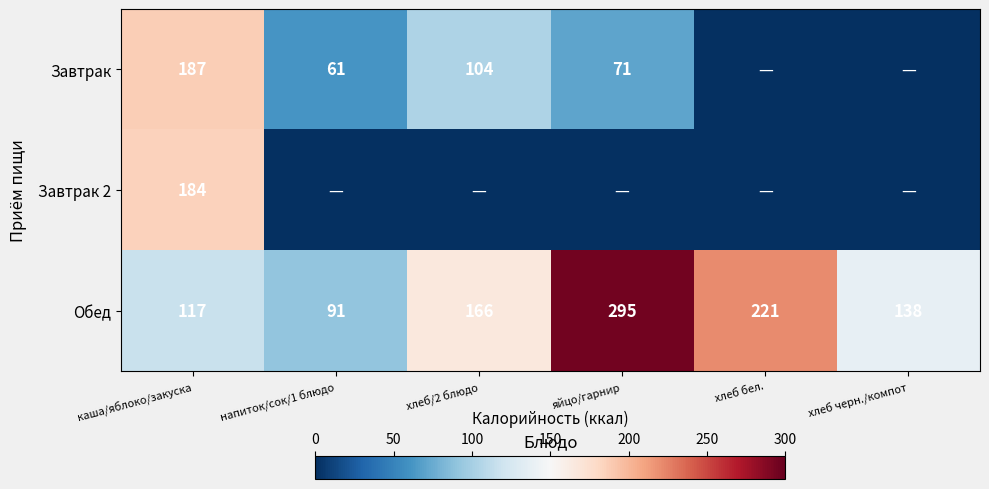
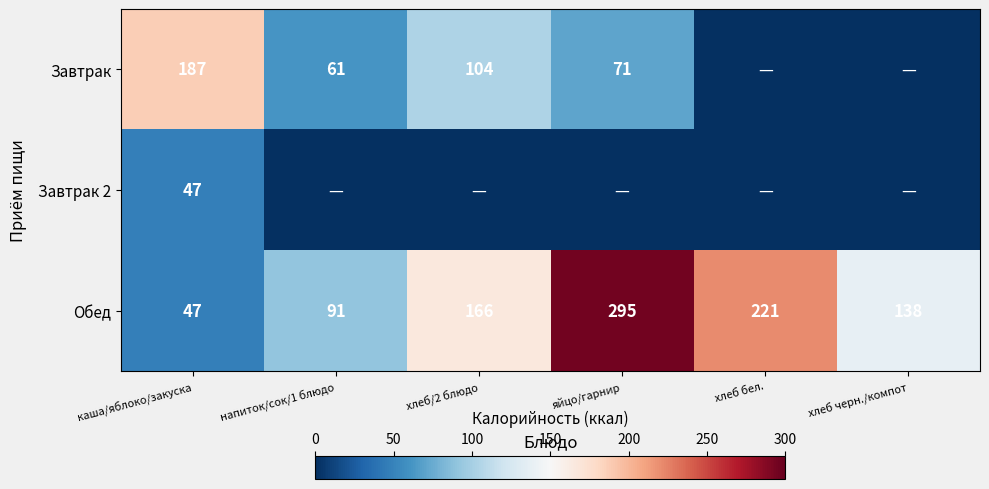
  {
    "Завтрак": {
      "каша/яблоко/закуска": 187,
      "напиток/сок/1 блюдо": 61,
      "хлеб/2 блюдо": 104,
      "яйцо/гарнир": 71
    },
    "Завтрак 2": {
-     "каша/яблоко/закуска": 184
+     "каша/яблоко/закуска": 47
    },
    "Обед": {
-     "каша/яблоко/закуска": 117,
+     "каша/яблоко/закуска": 47,
      "напиток/сок/1 блюдо": 91,
      "яйцо/гарнир": 295,
      "хлеб бел.": 221
    }
  }
